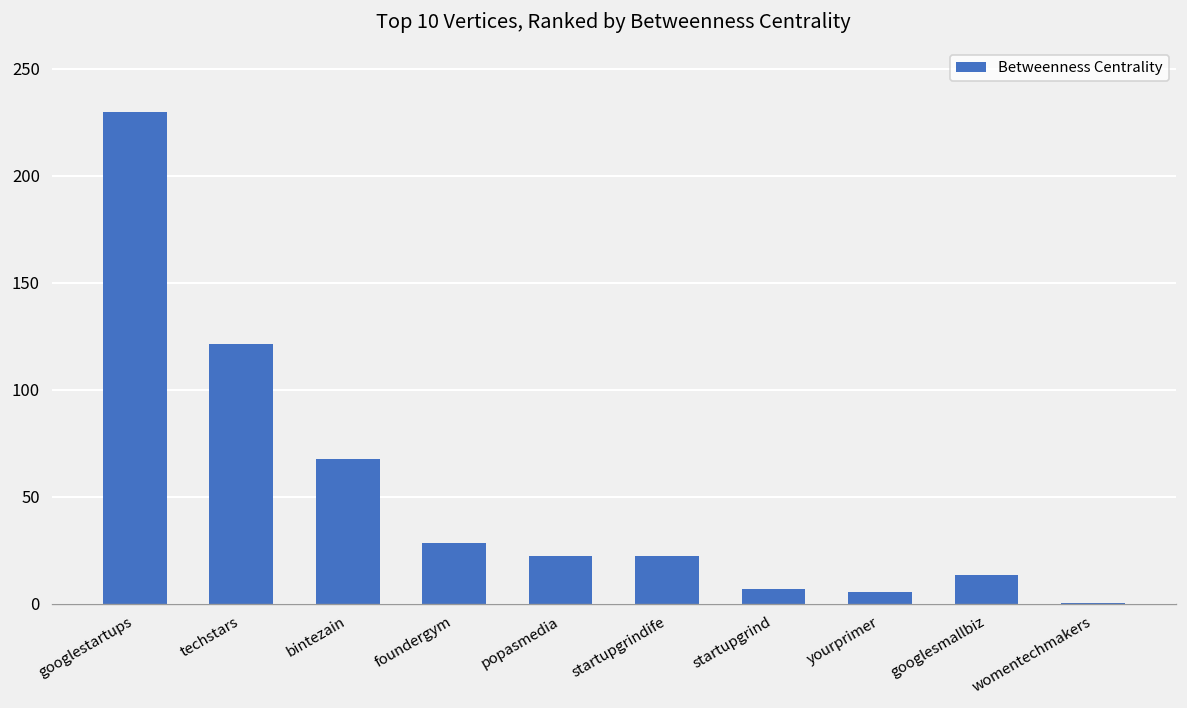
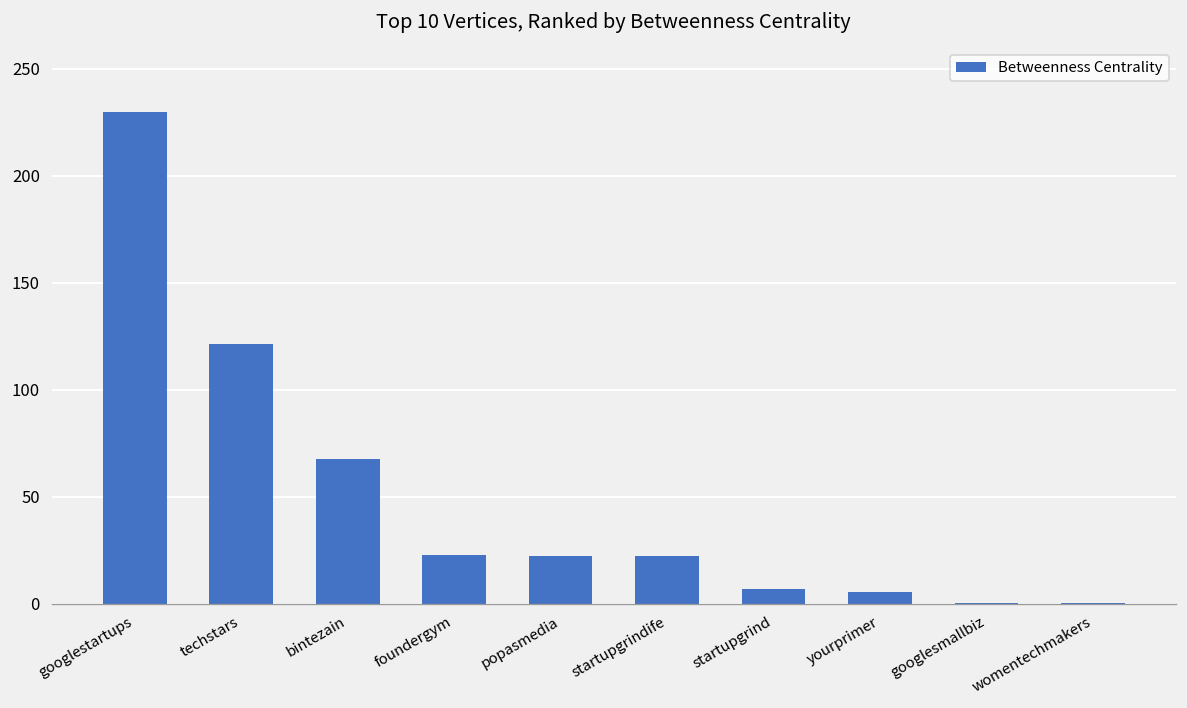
  {
    "googlestartups": 230,
    "techstars": 121,
    "bintezain": 68,
-   "foundergym": 28,
+   "foundergym": 23,
    "popasmedia": 23,
    "startupgrindife": 23,
    "startupgrind": 7,
    "yourprimer": 5,
-   "googlesmallbiz": 13
+   "googlesmallbiz": 0
  }
